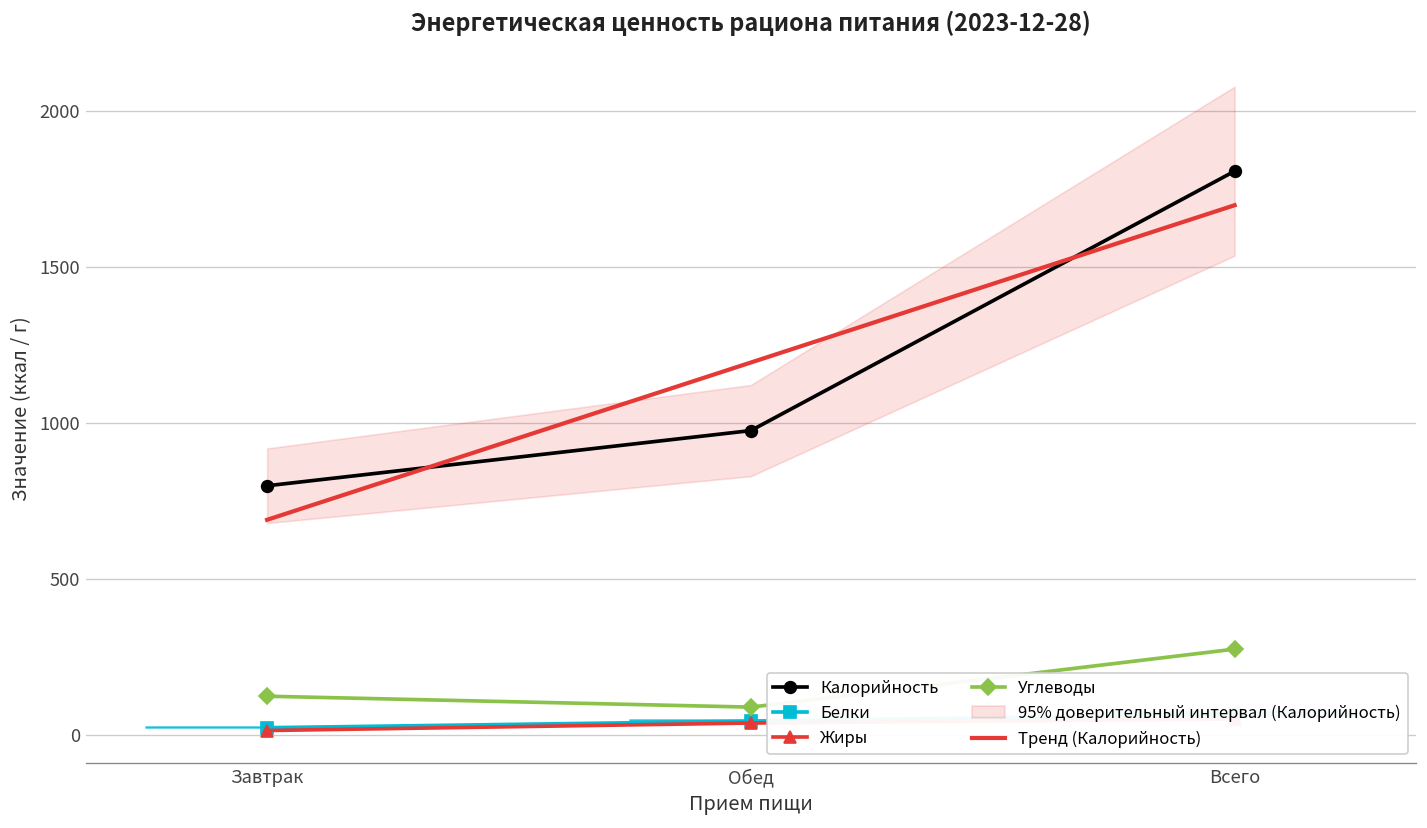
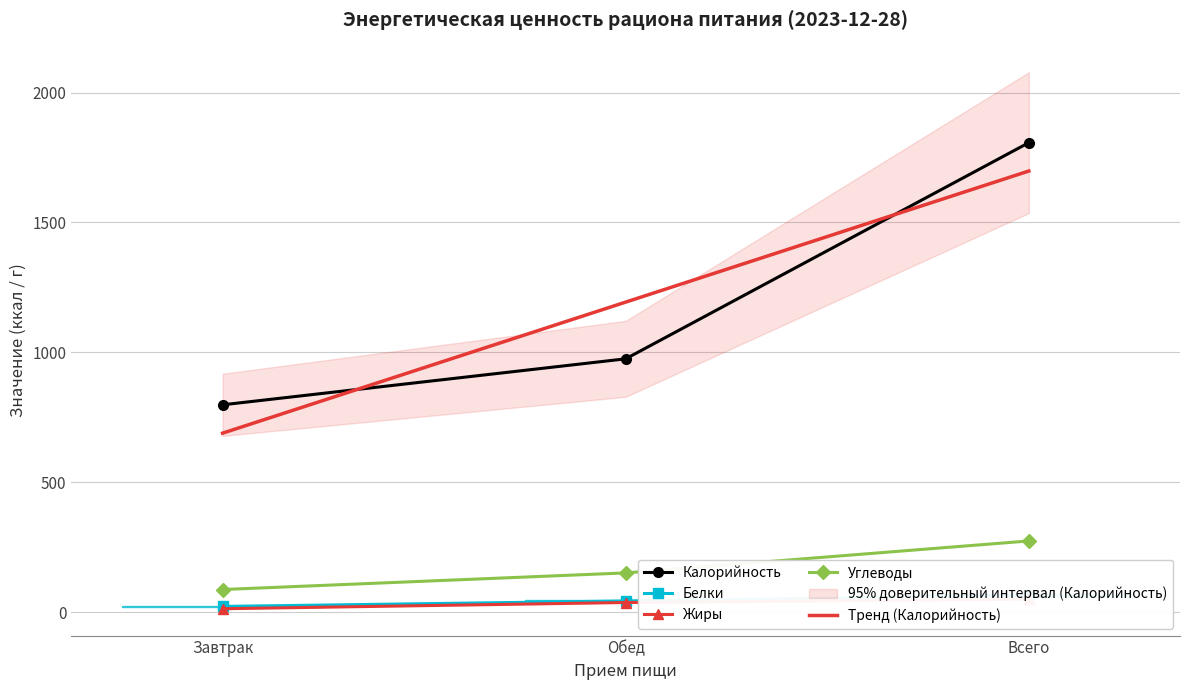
  {
    "Калорийность": {
      "Завтрак": 800,
      "Обед": 980,
      "Всего": 1810
    },
    "Углеводы": {
-     "Завтрак": 120,
-     "Обед": 90,
+     "Завтрак": 90,
+     "Обед": 150,
      "Всего": 270
    }
  }
